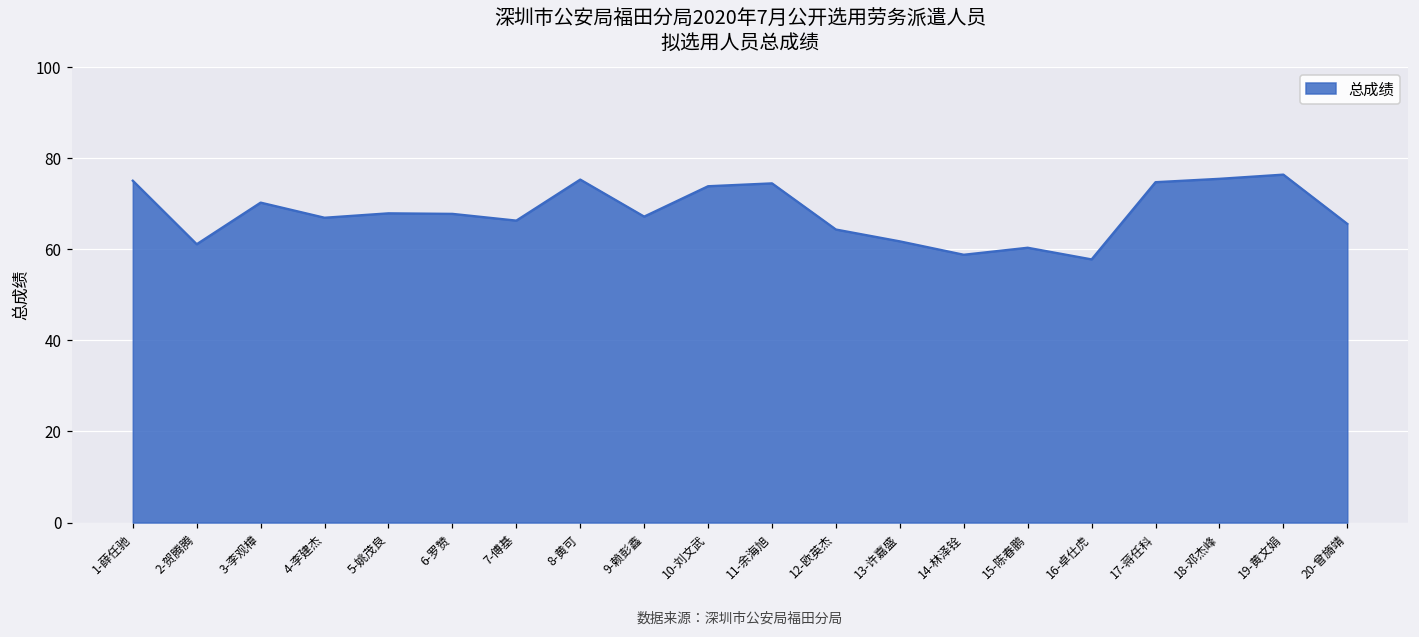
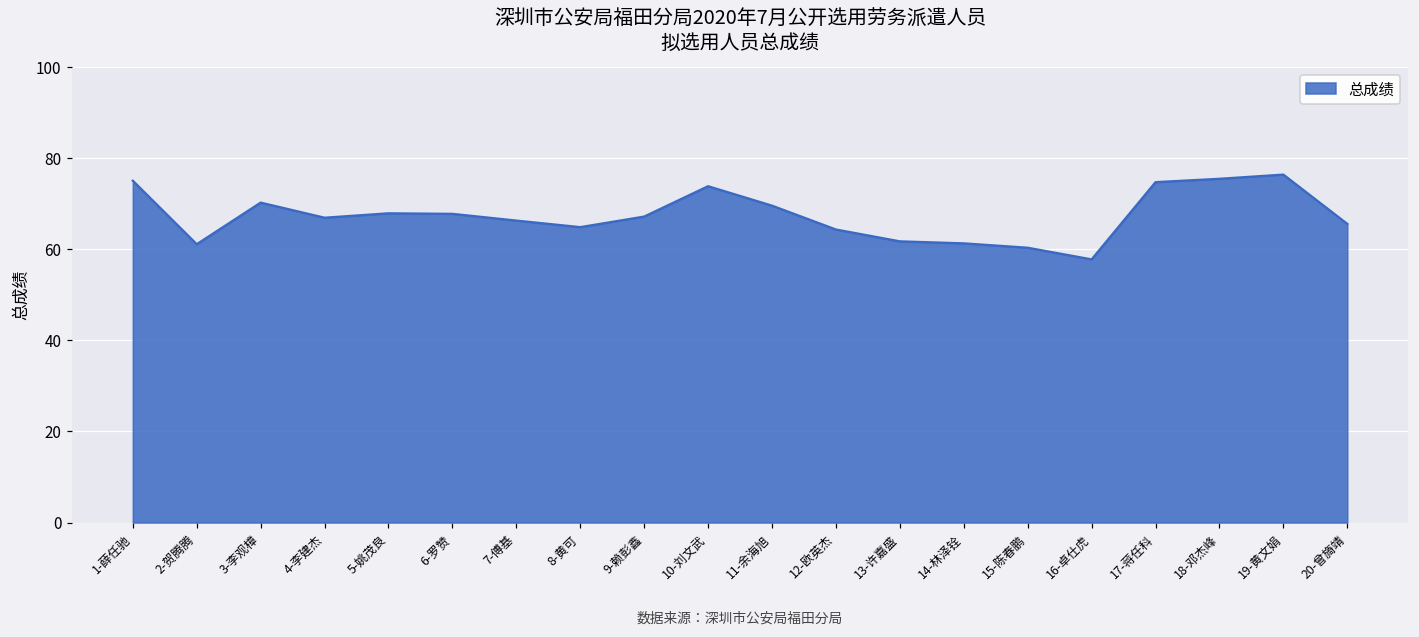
  {
    "1-薛任驰": 75,
    "2-贺腾腾": 61,
    "3-李观樟": 70,
    "4-李建杰": 67,
    "5-姚茂良": 68,
    "6-罗赞": 68,
    "7-傅基": 66,
-   "8-黄可": 75,
+   "8-黄可": 65,
    "9-赖彭鑫": 67,
    "10-刘文武": 74,
-   "11-余海旭": 75,
+   "11-余海旭": 70,
    "12-欧英杰": 64,
    "13-许嘉盛": 62,
-   "14-林泽铨": 59,
+   "14-林泽铨": 61,
    "15-陈春鹏": 60,
    "16-卓仕虎": 58,
    "17-蒋任科": 75,
    "18-邓杰峰": 76,
    "19-黄文娟": 76,
    "20-曾旖靖": 66
  }
